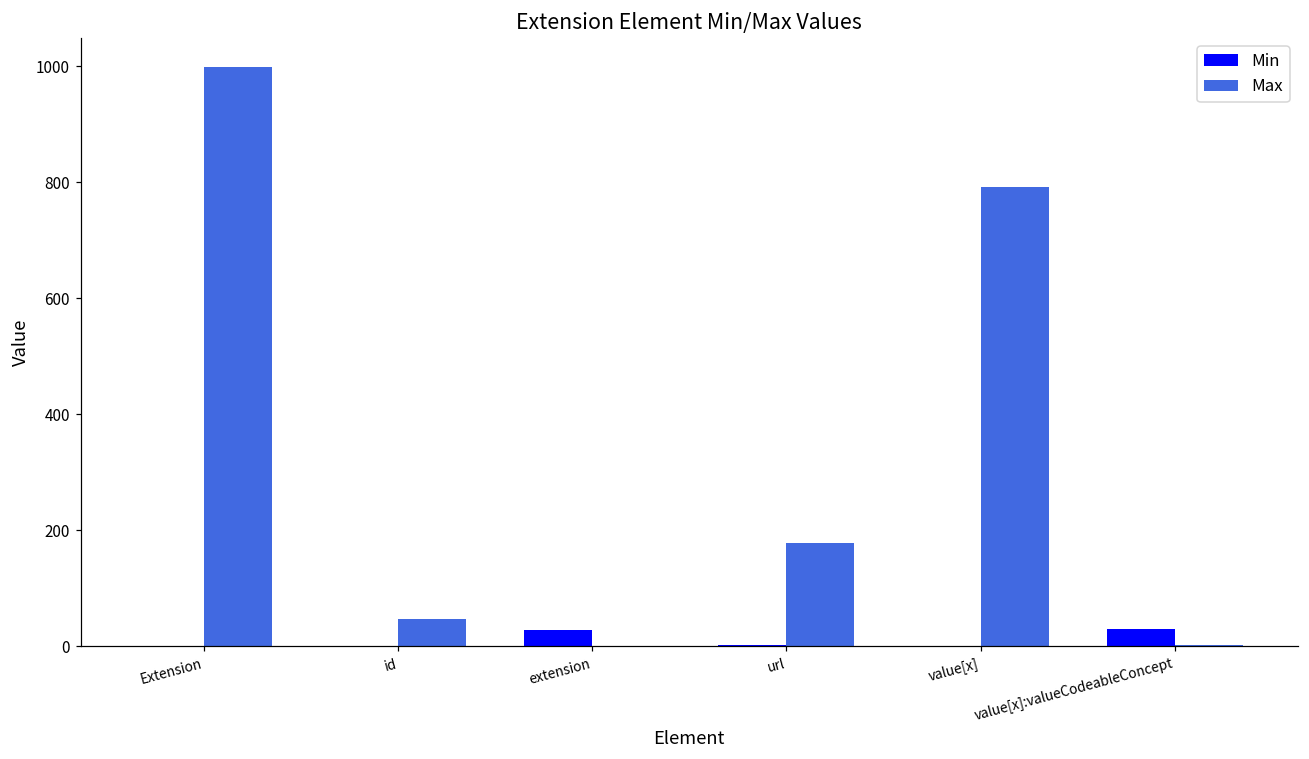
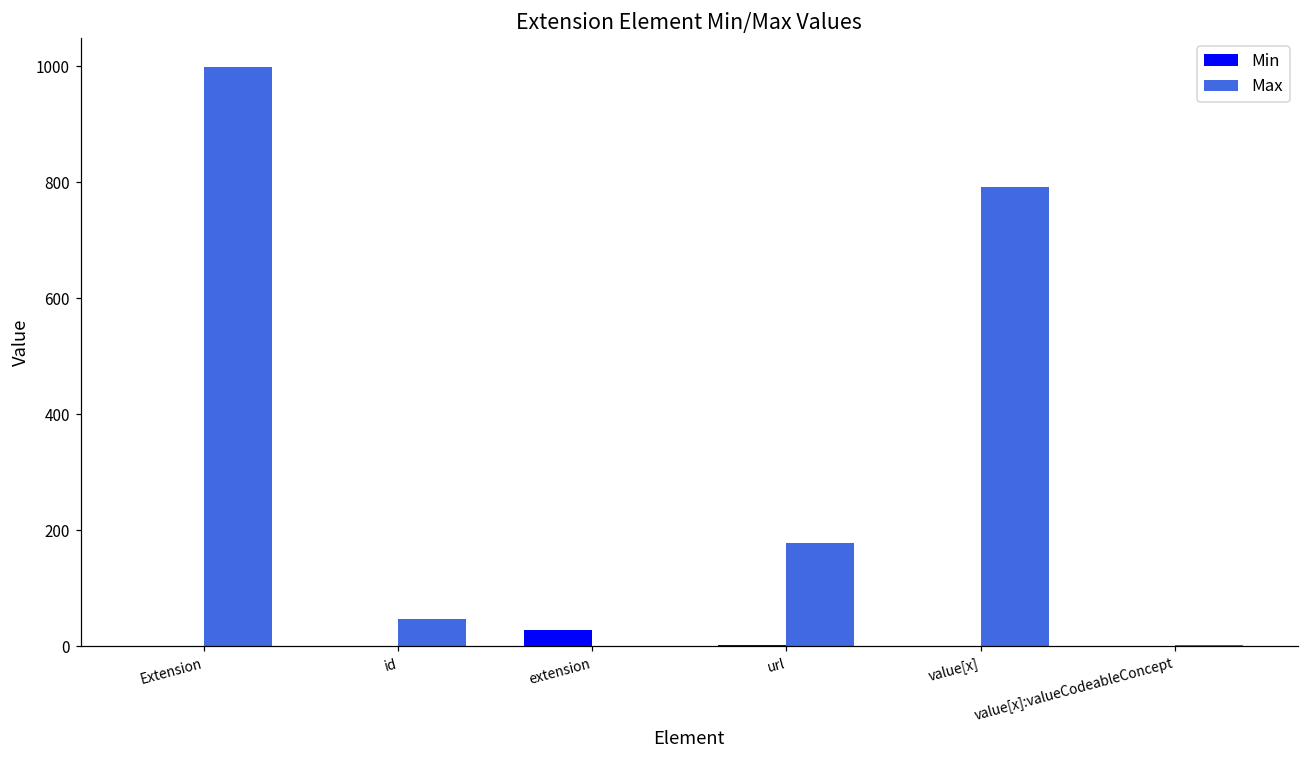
  {
    "Min": {
      "Extension": 0,
      "id": 0,
      "extension": 30,
      "value[x]": 0,
-     "value[x]:valueCodeableConcept": 30
+     "value[x]:valueCodeableConcept": 0
    },
    "Max": {
      "Extension": 1000,
      "id": 50,
      "extension": 0,
      "url": 180,
      "value[x]": 790
    }
  }
